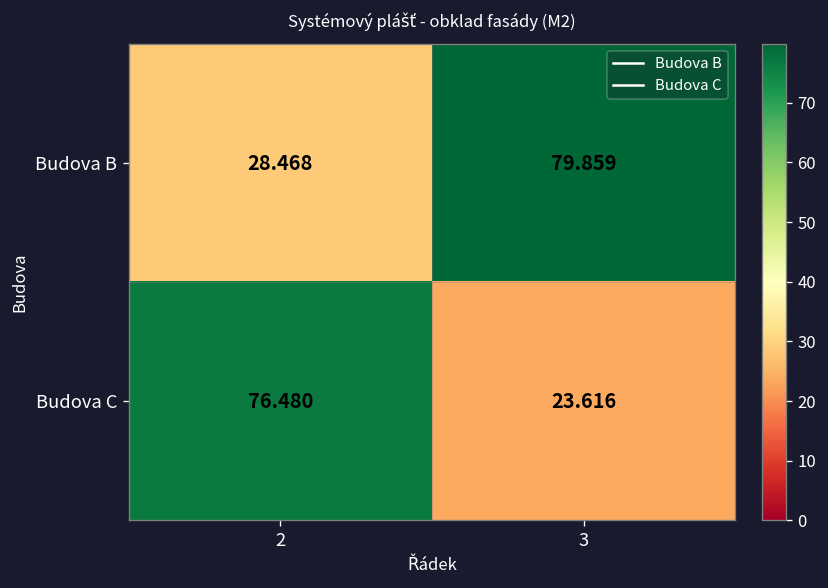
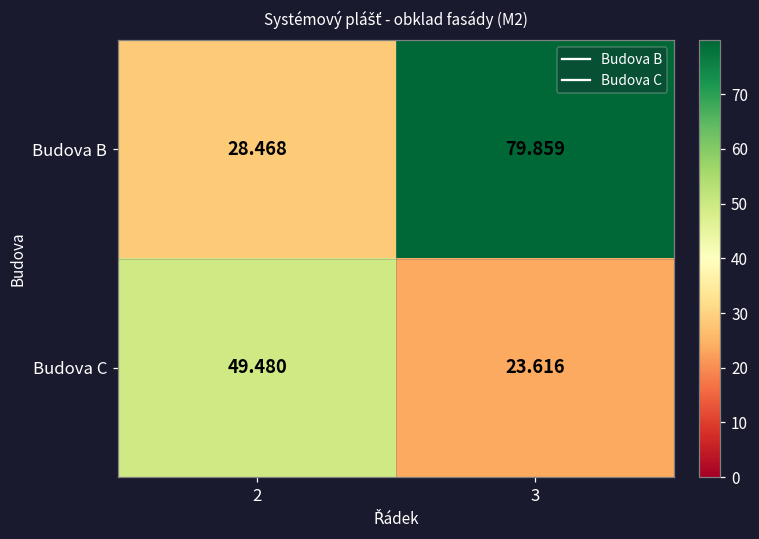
  {
    "Budova B": {
      "2": 28.468,
      "3": 79.859
    },
    "Budova C": {
-     "2": 76.480,
+     "2": 49.480,
      "3": 23.616
    }
  }
